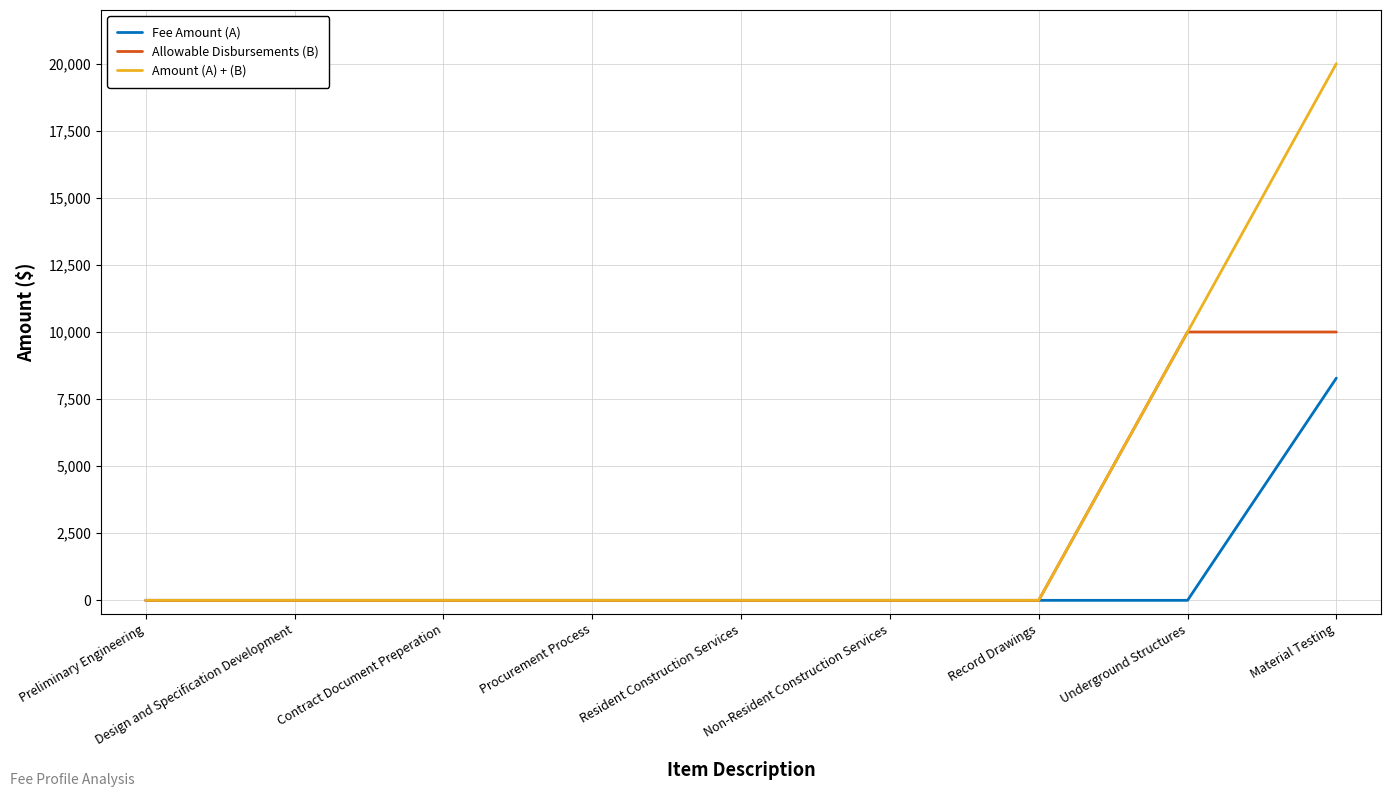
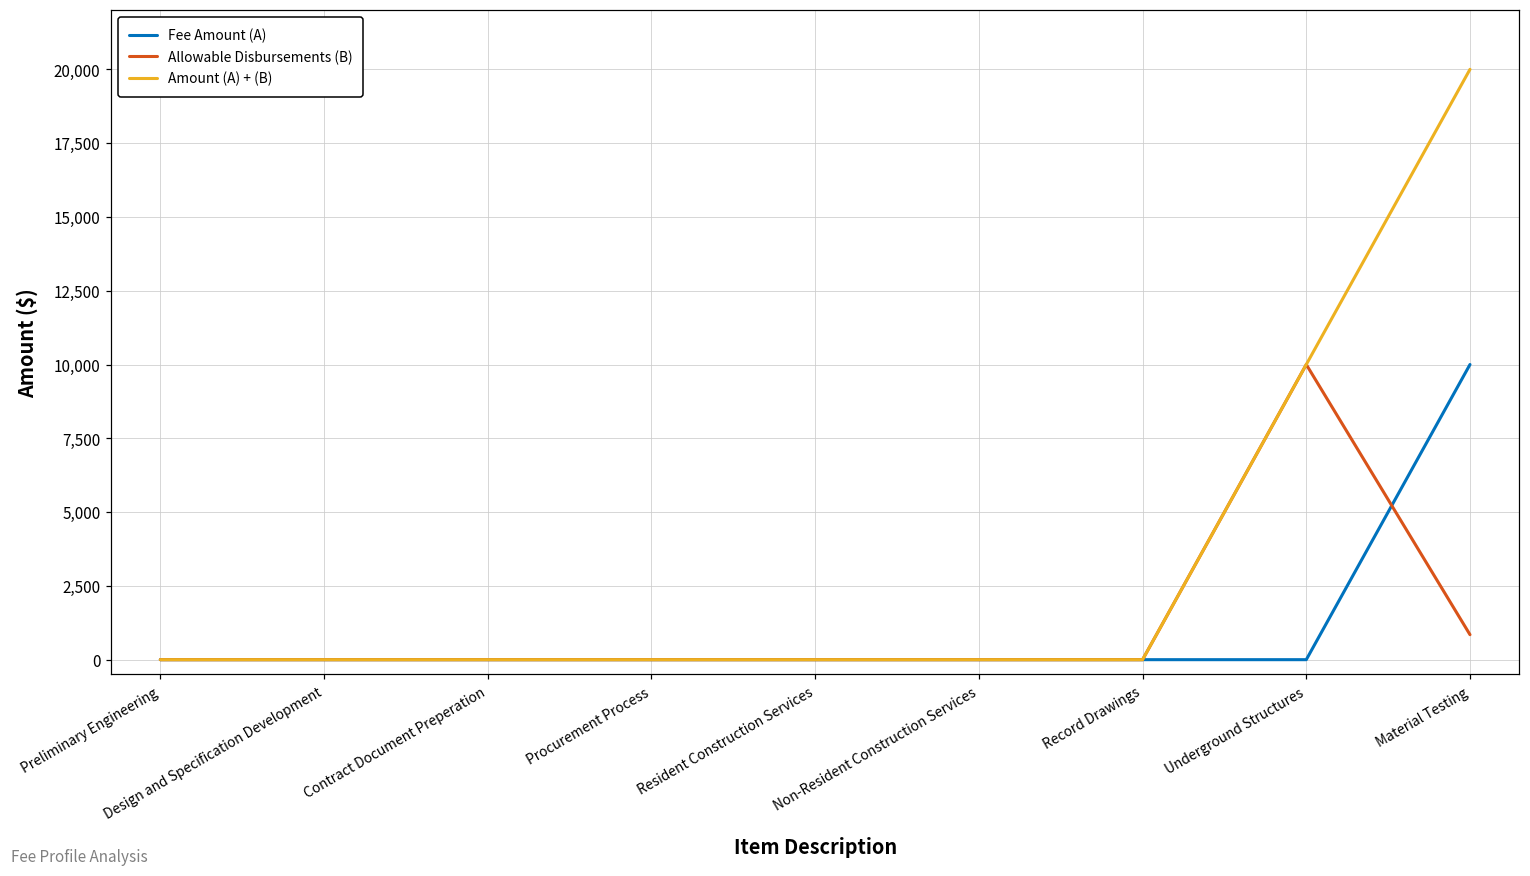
  {
    "Fee Amount (A)": {
      "Underground Structures": "0",
-     "Material Testing": "8,300"
+     "Material Testing": "10,000"
    },
    "Allowable Disbursements (B)": {
-     "Material Testing": "10,000"
+     "Material Testing": "800"
    },
    "Amount (A) + (B)": {
      "Material Testing": "20,000"
    }
  }
